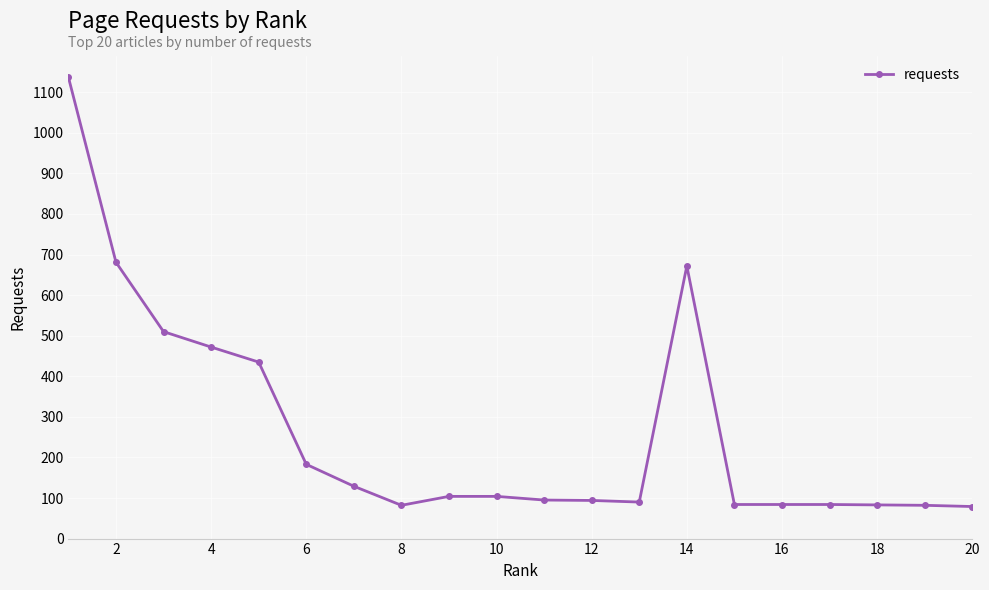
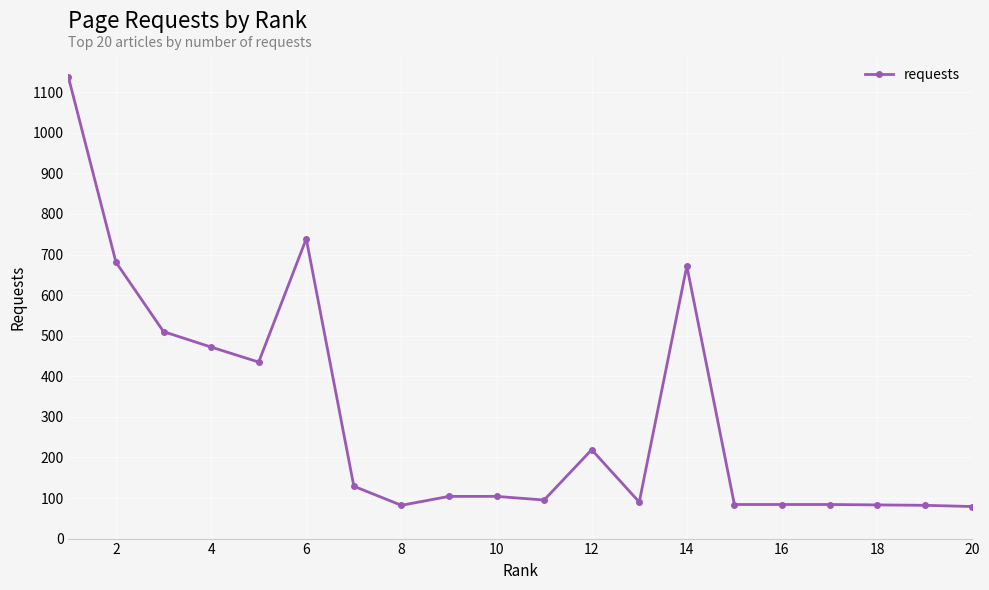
  {
    "2": 680,
    "4": 470,
-   "6": 180,
+   "6": 740,
    "8": 80,
    "10": 100,
-   "12": 90,
+   "12": 220,
    "14": 670,
    "16": 80,
    "18": 80,
    "20": 80
  }
